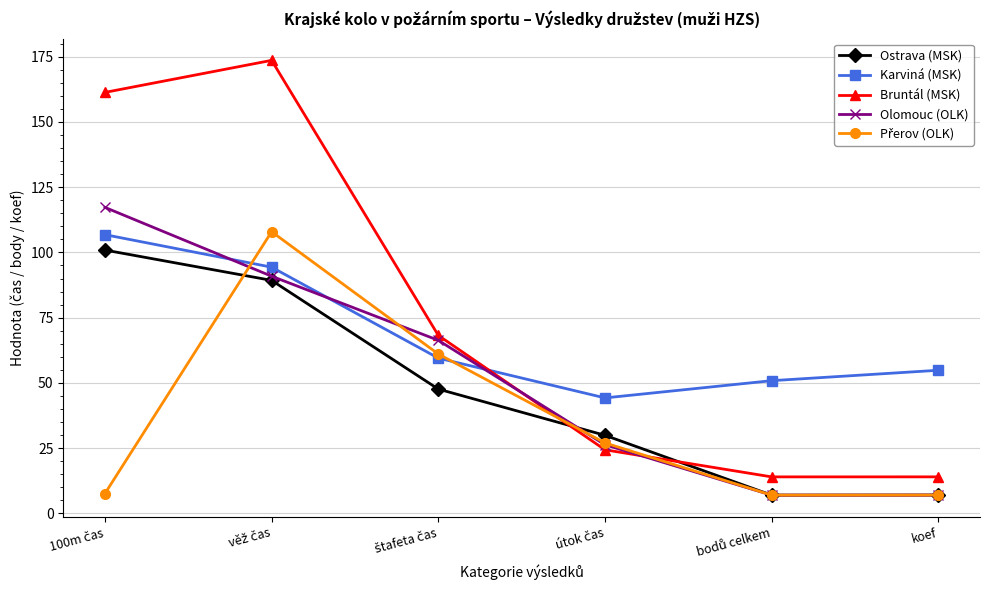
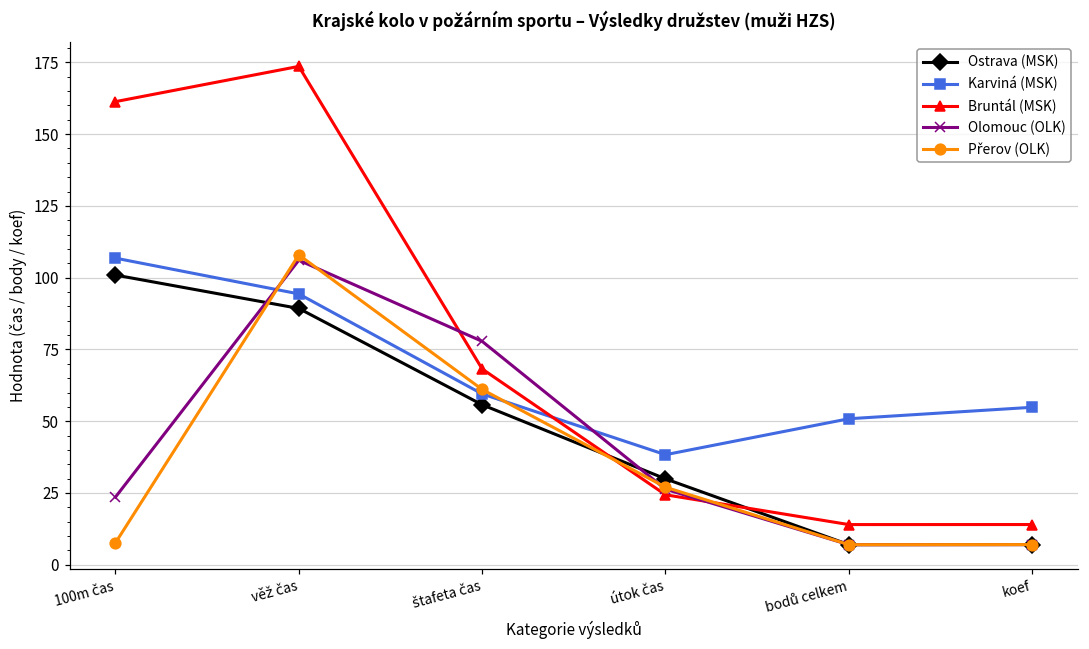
  {
    "Ostrava (MSK)": {
      "100m čas": 101,
      "věž čas": 89,
-     "štafeta čas": 48,
+     "štafeta čas": 56,
      "útok čas": 30
    },
    "Karviná (MSK)": {
      "100m čas": 107,
      "věž čas": 94,
      "štafeta čas": 60,
-     "útok čas": 44,
+     "útok čas": 38,
      "bodů celkem": 51,
      "koef": 55
    },
    "Bruntál (MSK)": {
      "100m čas": 161,
      "věž čas": 174,
      "štafeta čas": 68,
      "útok čas": 24,
      "bodů celkem": 14,
      "koef": 14
    },
    "Olomouc (OLK)": {
-     "100m čas": 117,
-     "věž čas": 91,
-     "štafeta čas": 66
+     "100m čas": 24,
+     "věž čas": 106,
+     "štafeta čas": 78
    },
    "Přerov (OLK)": {
      "100m čas": 8,
      "věž čas": 108,
      "štafeta čas": 61
    }
  }
